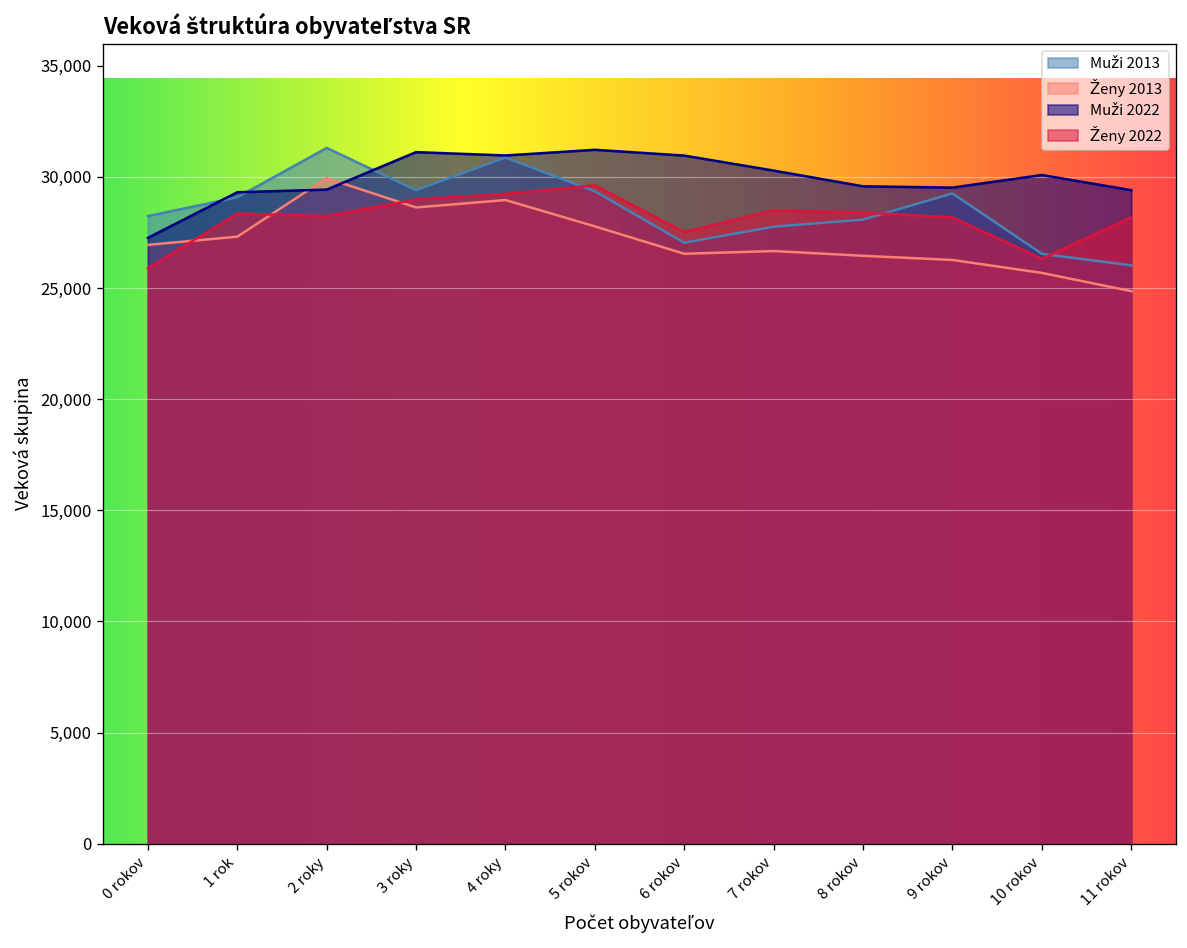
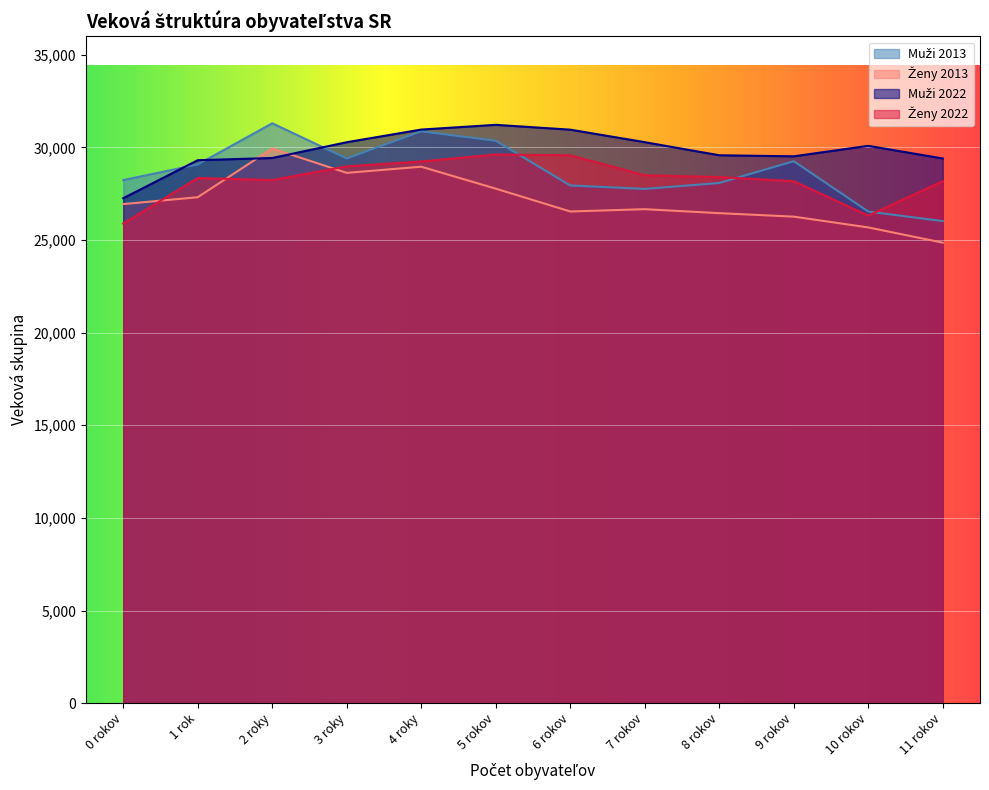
  {
    "Muži 2013": {
      "0 rokov": "28,200",
      "1 rok": "29,100",
      "2 roky": "31,300",
      "3 roky": "29,400",
-     "5 rokov": "29,300",
-     "6 rokov": "27,000",
+     "5 rokov": "30,400",
+     "6 rokov": "27,900",
      "7 rokov": "27,800",
      "8 rokov": "28,100",
      "9 rokov": "29,300",
      "10 rokov": "26,500",
      "11 rokov": "26,000"
    },
    "Ženy 2013": {
      "0 rokov": "26,900",
      "1 rok": "27,300",
      "2 roky": "29,900",
      "3 roky": "28,600",
      "4 roky": "29,000",
      "5 rokov": "27,800",
      "6 rokov": "26,500",
      "7 rokov": "26,700",
      "8 rokov": "26,500",
      "9 rokov": "26,300",
      "10 rokov": "25,700",
      "11 rokov": "24,900"
    },
    "Muži 2022": {
      "0 rokov": "27,300",
      "1 rok": "29,300",
      "2 roky": "29,400",
-     "3 roky": "31,100",
+     "3 roky": "30,300",
      "5 rokov": "31,200",
      "6 rokov": "31,000",
      "7 rokov": "30,300",
      "8 rokov": "29,600",
      "9 rokov": "29,500",
      "10 rokov": "30,100",
      "11 rokov": "29,400"
    },
    "Ženy 2022": {
      "0 rokov": "25,900",
      "1 rok": "28,300",
      "2 roky": "28,200",
      "3 roky": "29,000",
      "4 roky": "29,200",
      "5 rokov": "29,600",
-     "6 rokov": "27,500",
+     "6 rokov": "29,600",
      "7 rokov": "28,500",
      "8 rokov": "28,400",
      "9 rokov": "28,200",
      "10 rokov": "26,300",
      "11 rokov": "28,200"
    }
  }
